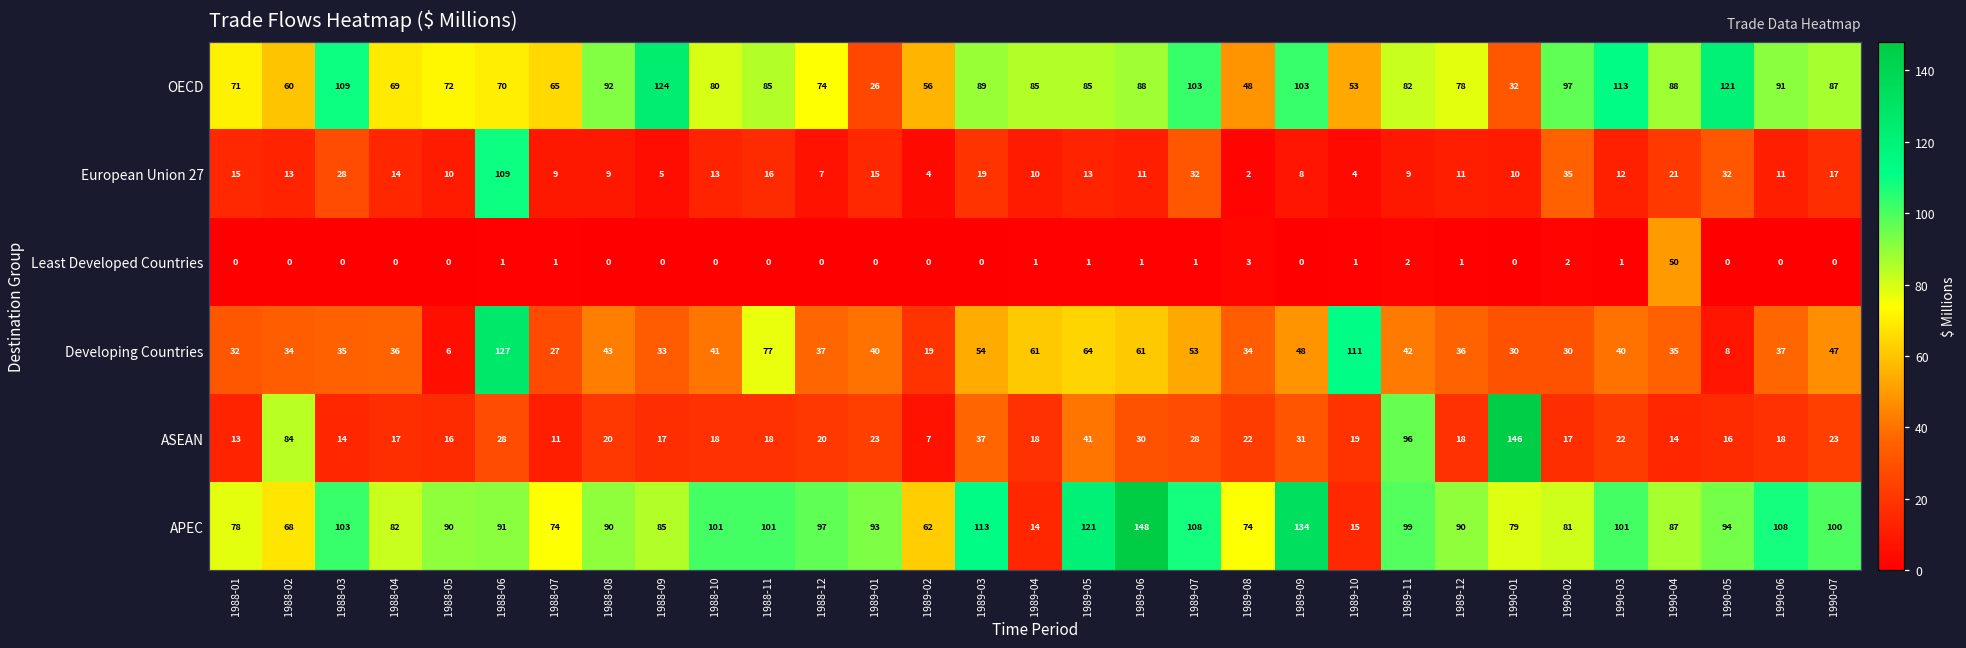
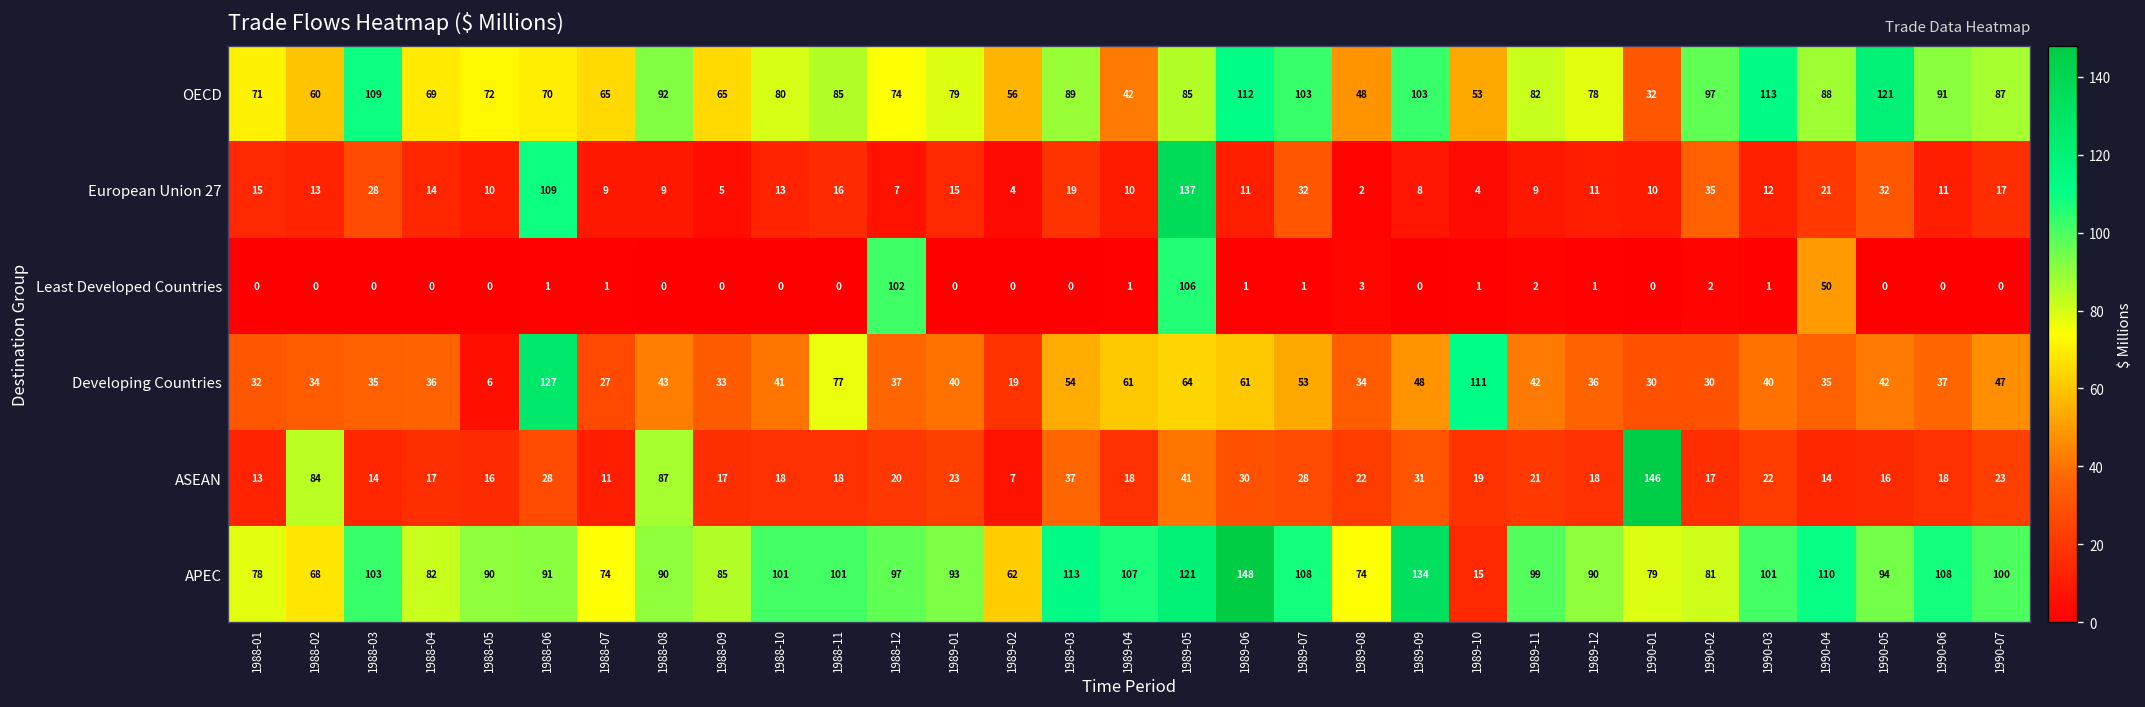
  {
    "OECD": {
      "1988-01": 71,
      "1988-02": 60,
      "1988-03": 109,
      "1988-04": 69,
      "1988-05": 72,
      "1988-06": 70,
      "1988-07": 65,
      "1988-08": 92,
-     "1988-09": 124,
+     "1988-09": 65,
      "1988-10": 80,
      "1988-11": 85,
      "1988-12": 74,
-     "1989-01": 26,
+     "1989-01": 79,
      "1989-02": 56,
      "1989-03": 89,
-     "1989-04": 85,
+     "1989-04": 42,
      "1989-05": 85,
-     "1989-06": 88,
+     "1989-06": 112,
      "1989-07": 103,
      "1989-08": 48,
      "1989-09": 103,
      "1989-10": 53,
      "1989-11": 82,
      "1989-12": 78,
      "1990-01": 32,
      "1990-02": 97,
      "1990-03": 113,
      "1990-04": 88,
      "1990-05": 121,
      "1990-06": 91,
      "1990-07": 87
    },
    "European Union 27": {
      "1988-01": 15,
      "1988-02": 13,
      "1988-03": 28,
      "1988-04": 14,
      "1988-05": 10,
      "1988-06": 109,
      "1988-07": 9,
      "1988-08": 9,
      "1988-09": 5,
      "1988-10": 13,
      "1988-11": 16,
      "1988-12": 7,
      "1989-01": 15,
      "1989-02": 4,
      "1989-03": 19,
      "1989-04": 10,
-     "1989-05": 13,
+     "1989-05": 137,
      "1989-06": 11,
      "1989-07": 32,
      "1989-08": 2,
      "1989-09": 8,
      "1989-10": 4,
      "1989-11": 9,
      "1989-12": 11,
      "1990-01": 10,
      "1990-02": 35,
      "1990-03": 12,
      "1990-04": 21,
      "1990-05": 32,
      "1990-06": 11,
      "1990-07": 17
    },
    "Least Developed Countries": {
      "1988-01": 0,
      "1988-02": 0,
      "1988-03": 0,
      "1988-04": 0,
      "1988-05": 0,
      "1988-06": 1,
      "1988-07": 1,
      "1988-08": 0,
      "1988-09": 0,
      "1988-10": 0,
      "1988-11": 0,
-     "1988-12": 0,
+     "1988-12": 102,
      "1989-01": 0,
      "1989-02": 0,
      "1989-03": 0,
      "1989-04": 1,
-     "1989-05": 1,
+     "1989-05": 106,
      "1989-06": 1,
      "1989-07": 1,
      "1989-08": 3,
      "1989-09": 0,
      "1989-10": 1,
      "1989-11": 2,
      "1989-12": 1,
      "1990-01": 0,
      "1990-02": 2,
      "1990-03": 1,
      "1990-04": 50,
      "1990-05": 0,
      "1990-06": 0,
      "1990-07": 0
    },
    "Developing Countries": {
      "1988-01": 32,
      "1988-02": 34,
      "1988-03": 35,
      "1988-04": 36,
      "1988-05": 6,
      "1988-06": 127,
      "1988-07": 27,
      "1988-08": 43,
      "1988-09": 33,
      "1988-10": 41,
      "1988-11": 77,
      "1988-12": 37,
      "1989-01": 40,
      "1989-02": 19,
      "1989-03": 54,
      "1989-04": 61,
      "1989-05": 64,
      "1989-06": 61,
      "1989-07": 53,
      "1989-08": 34,
      "1989-09": 48,
      "1989-10": 111,
      "1989-11": 42,
      "1989-12": 36,
      "1990-01": 30,
      "1990-02": 30,
      "1990-03": 40,
      "1990-04": 35,
-     "1990-05": 8,
+     "1990-05": 42,
      "1990-06": 37,
      "1990-07": 47
    },
    "ASEAN": {
      "1988-01": 13,
      "1988-02": 84,
      "1988-03": 14,
      "1988-04": 17,
      "1988-05": 16,
      "1988-06": 28,
      "1988-07": 11,
-     "1988-08": 20,
+     "1988-08": 87,
      "1988-09": 17,
      "1988-10": 18,
      "1988-11": 18,
      "1988-12": 20,
      "1989-01": 23,
      "1989-02": 7,
      "1989-03": 37,
      "1989-04": 18,
      "1989-05": 41,
      "1989-06": 30,
      "1989-07": 28,
      "1989-08": 22,
      "1989-09": 31,
      "1989-10": 19,
-     "1989-11": 96,
+     "1989-11": 21,
      "1989-12": 18,
      "1990-01": 146,
      "1990-02": 17,
      "1990-03": 22,
      "1990-04": 14,
      "1990-05": 16,
      "1990-06": 18,
      "1990-07": 23
    },
    "APEC": {
      "1988-01": 78,
      "1988-02": 68,
      "1988-03": 103,
      "1988-04": 82,
      "1988-05": 90,
      "1988-06": 91,
      "1988-07": 74,
      "1988-08": 90,
      "1988-09": 85,
      "1988-10": 101,
      "1988-11": 101,
      "1988-12": 97,
      "1989-01": 93,
      "1989-02": 62,
      "1989-03": 113,
-     "1989-04": 14,
+     "1989-04": 107,
      "1989-05": 121,
      "1989-06": 148,
      "1989-07": 108,
      "1989-08": 74,
      "1989-09": 134,
      "1989-10": 15,
      "1989-11": 99,
      "1989-12": 90,
      "1990-01": 79,
      "1990-02": 81,
      "1990-03": 101,
-     "1990-04": 87,
+     "1990-04": 110,
      "1990-05": 94,
      "1990-06": 108,
      "1990-07": 100
    }
  }
